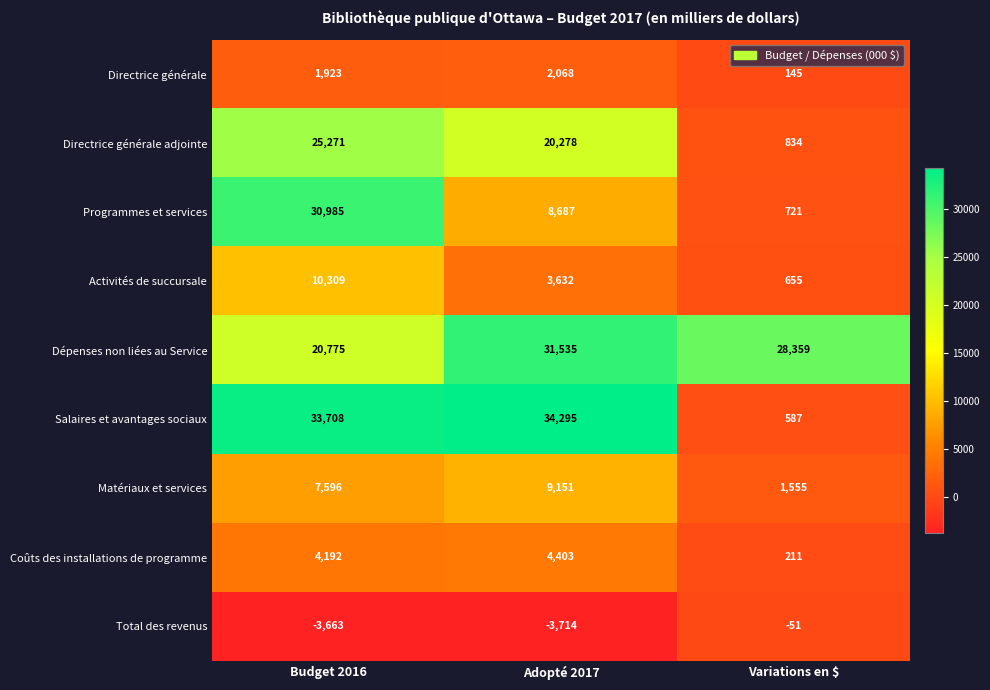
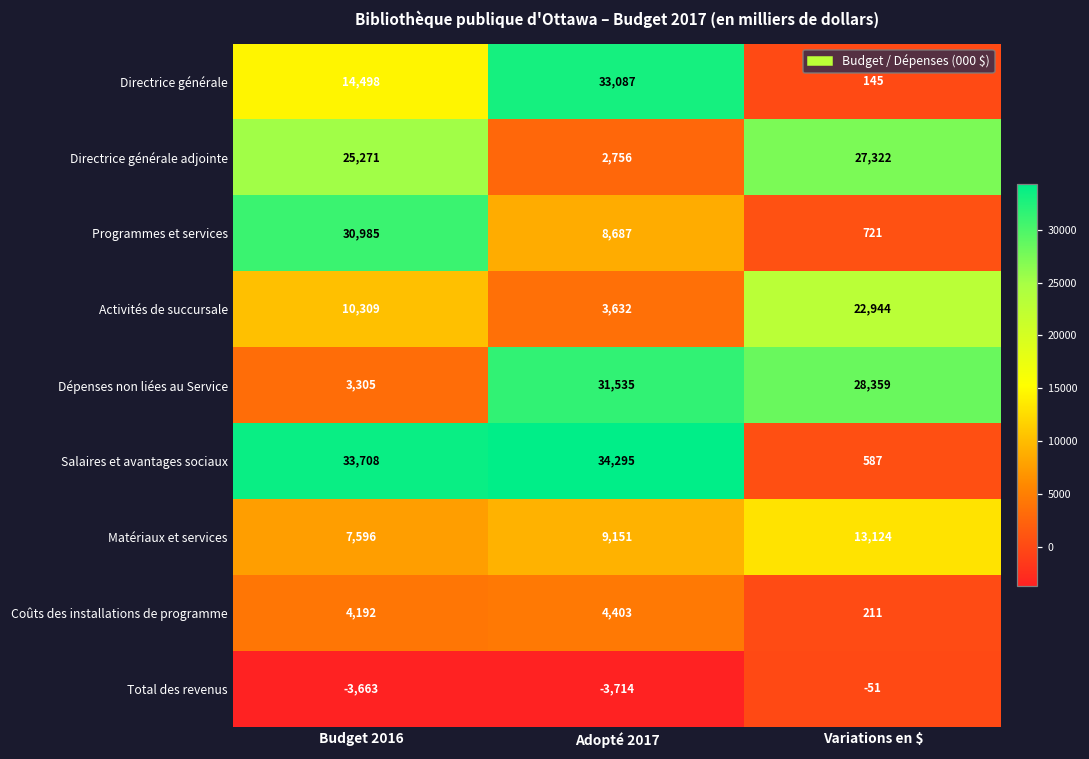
  {
    "Directrice générale": {
-     "Budget 2016": "1,923",
-     "Adopté 2017": "2,068",
+     "Budget 2016": "14,498",
+     "Adopté 2017": "33,087",
      "Variations en $": "145"
    },
    "Directrice générale adjointe": {
      "Budget 2016": "25,271",
-     "Adopté 2017": "20,278",
-     "Variations en $": "834"
+     "Adopté 2017": "2,756",
+     "Variations en $": "27,322"
    },
    "Programmes et services": {
      "Budget 2016": "30,985",
      "Adopté 2017": "8,687",
      "Variations en $": "721"
    },
    "Activités de succursale": {
      "Budget 2016": "10,309",
      "Adopté 2017": "3,632",
-     "Variations en $": "655"
+     "Variations en $": "22,944"
    },
    "Dépenses non liées au Service": {
-     "Budget 2016": "20,775",
+     "Budget 2016": "3,305",
      "Adopté 2017": "31,535",
      "Variations en $": "28,359"
    },
    "Salaires et avantages sociaux": {
      "Budget 2016": "33,708",
      "Adopté 2017": "34,295",
      "Variations en $": "587"
    },
    "Matériaux et services": {
      "Budget 2016": "7,596",
      "Adopté 2017": "9,151",
-     "Variations en $": "1,555"
+     "Variations en $": "13,124"
    },
    "Coûts des installations de programme": {
      "Budget 2016": "4,192",
      "Adopté 2017": "4,403",
      "Variations en $": "211"
    },
    "Total des revenus": {
      "Budget 2016": "-3,663",
      "Adopté 2017": "-3,714",
      "Variations en $": "-51"
    }
  }
